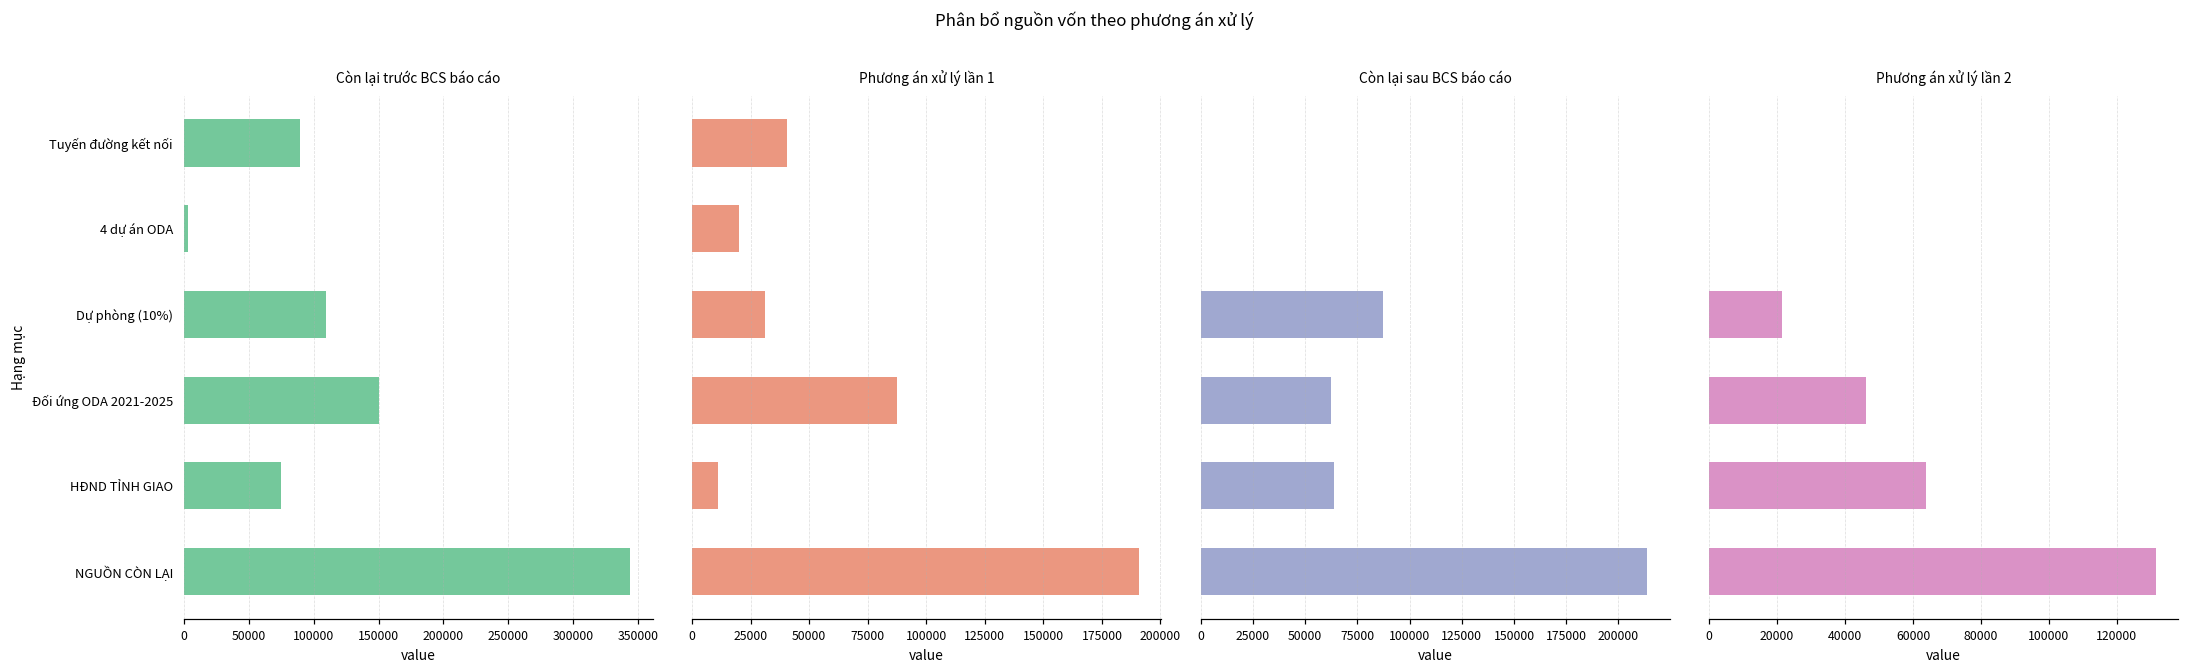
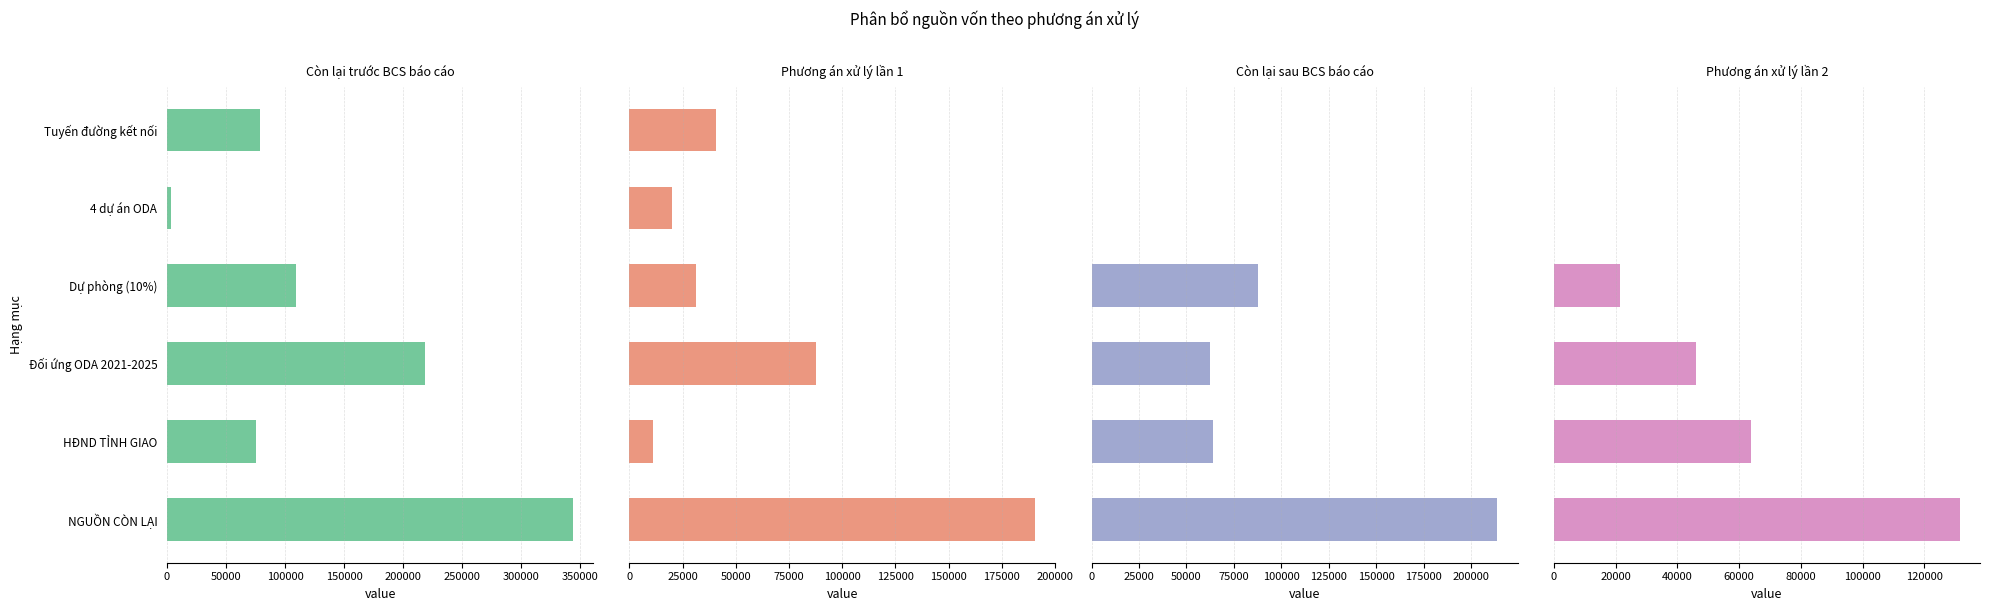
  {
    "Còn lại trước BCS báo cáo": {
-     "Tuyến đường kết nối": 90000,
+     "Tuyến đường kết nối": 79000,
      "4 dự án ODA": 4000,
      "Dự phòng (10%)": 109000,
-     "Đối ứng ODA 2021-2025": 150000,
+     "Đối ứng ODA 2021-2025": 218000,
      "HĐND TỈNH GIAO": 75000,
      "NGUỒN CÒN LẠI": 344000
    }
  }
